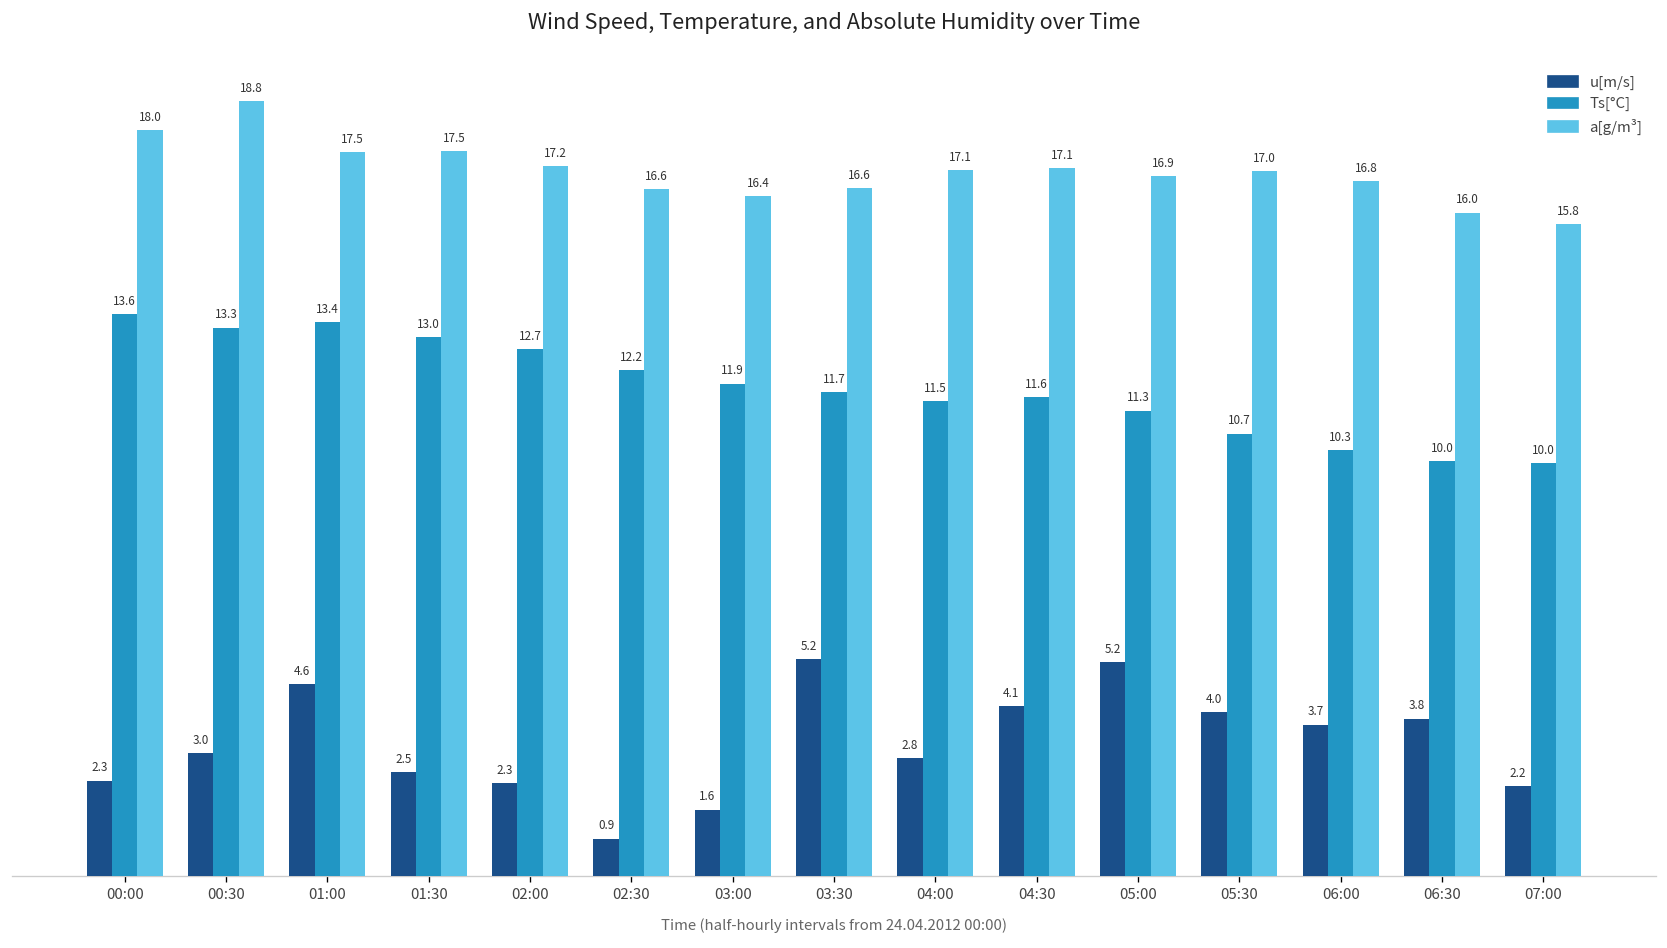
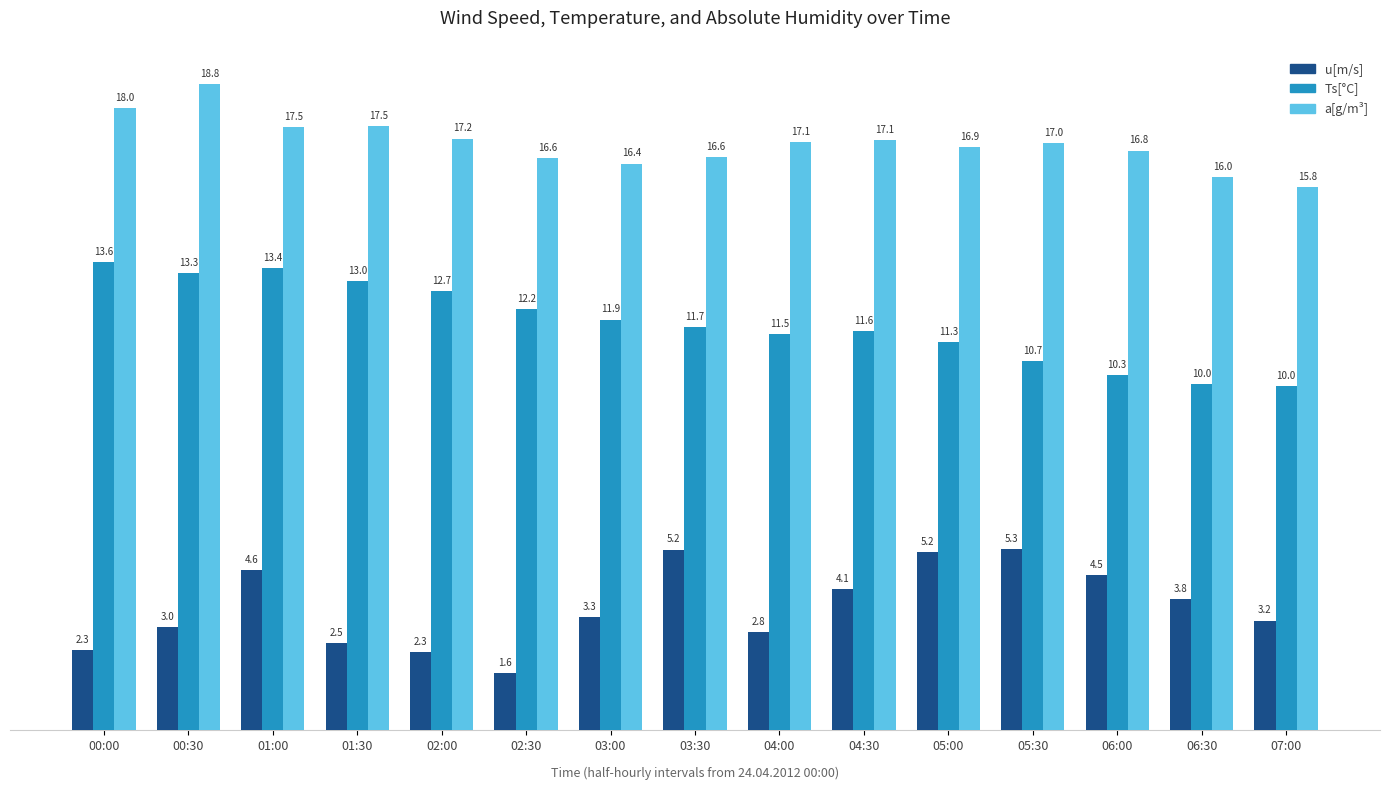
  {
    "u[m/s]": {
      "00:00": 2.3,
      "00:30": 3.0,
      "01:00": 4.6,
      "01:30": 2.5,
      "02:00": 2.3,
-     "02:30": 0.9,
-     "03:00": 1.6,
+     "02:30": 1.6,
+     "03:00": 3.3,
      "03:30": 5.2,
      "04:00": 2.8,
      "04:30": 4.1,
      "05:00": 5.2,
-     "05:30": 4.0,
-     "06:00": 3.7,
+     "05:30": 5.3,
+     "06:00": 4.5,
      "06:30": 3.8,
-     "07:00": 2.2
+     "07:00": 3.2
    }
  }
